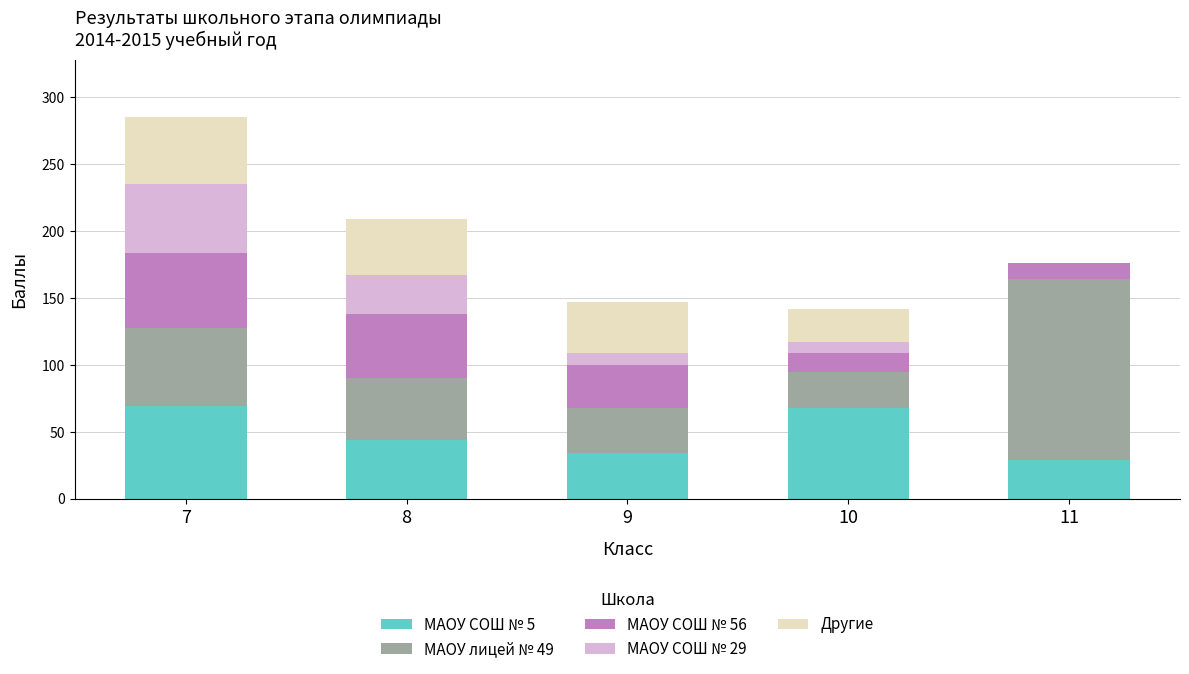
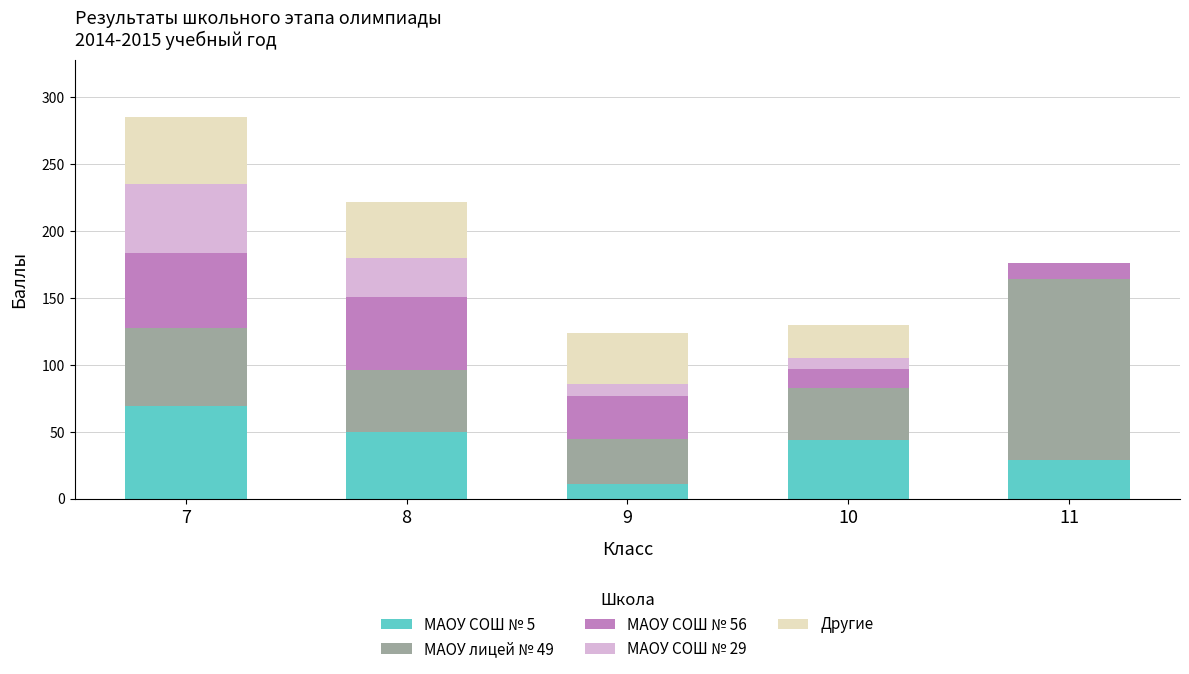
  {
    "МАОУ СОШ № 5": {
      "7": 69,
-     "8": 44,
-     "9": 34,
-     "10": 68,
+     "8": 50,
+     "9": 11,
+     "10": 44,
      "11": 29
    },
    "МАОУ лицей № 49": {
      "7": 59,
      "8": 46,
      "9": 34,
-     "10": 27,
+     "10": 39,
      "11": 135
    },
    "МАОУ СОШ № 56": {
      "7": 56,
-     "8": 48,
+     "8": 55,
      "9": 32,
      "10": 14,
      "11": 12
    }
  }
